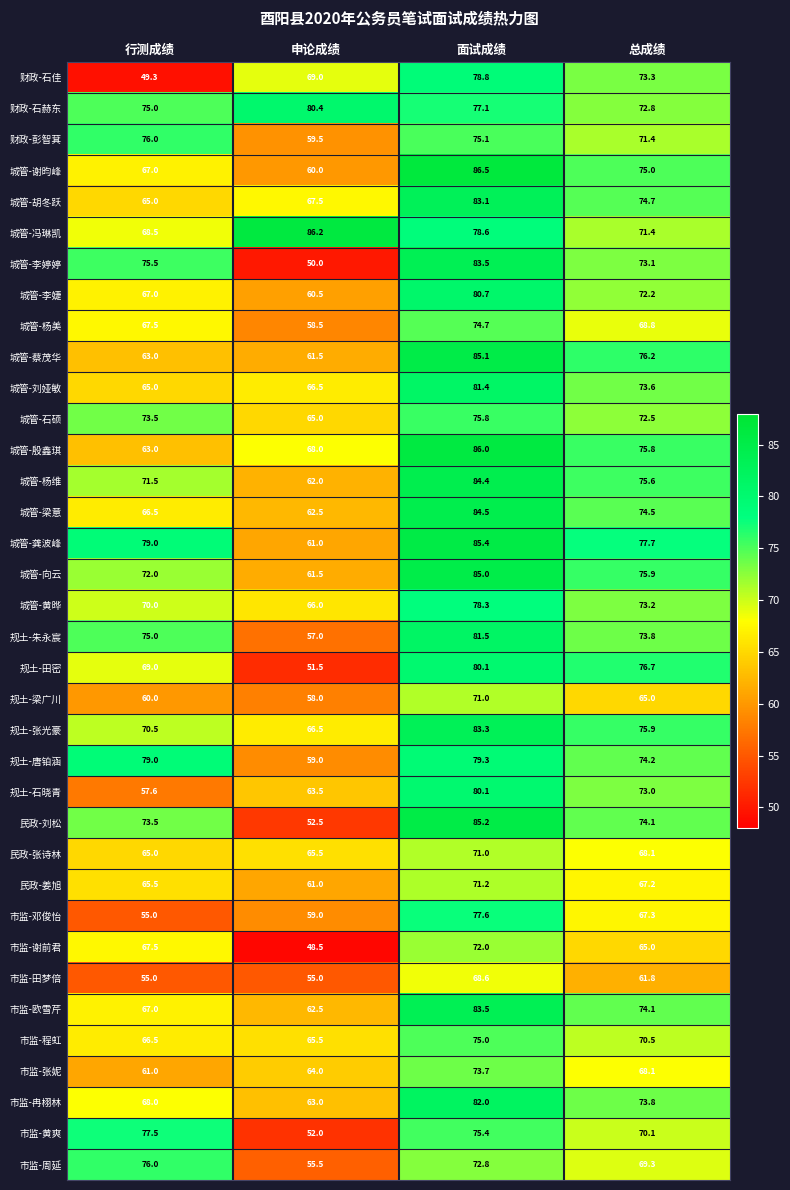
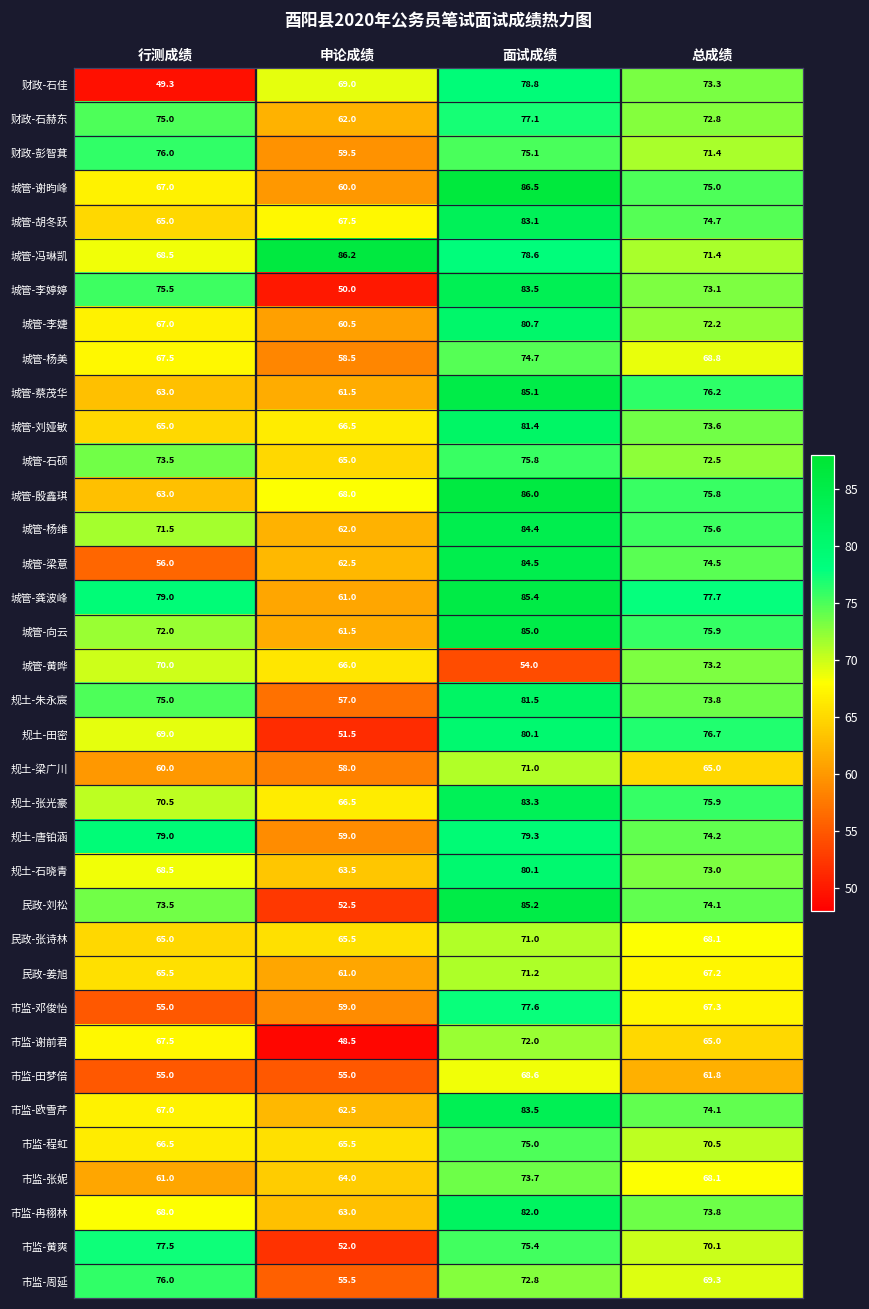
  {
    "财政-石佳": {
      "行测成绩": 49.3,
      "申论成绩": 69.0,
      "面试成绩": 78.8,
      "总成绩": 73.3
    },
    "财政-石赫东": {
      "行测成绩": 75.0,
-     "申论成绩": 80.4,
+     "申论成绩": 62.0,
      "面试成绩": 77.1,
      "总成绩": 72.8
    },
    "财政-彭智萁": {
      "行测成绩": 76.0,
      "申论成绩": 59.5,
      "面试成绩": 75.1,
      "总成绩": 71.4
    },
    "城管-谢昀峰": {
      "行测成绩": 67.0,
      "申论成绩": 60.0,
      "面试成绩": 86.5,
      "总成绩": 75.0
    },
    "城管-胡冬跃": {
      "行测成绩": 65.0,
      "申论成绩": 67.5,
      "面试成绩": 83.1,
      "总成绩": 74.7
    },
    "城管-冯琳凯": {
      "行测成绩": 68.5,
      "申论成绩": 86.2,
      "面试成绩": 78.6,
      "总成绩": 71.4
    },
    "城管-李婷婷": {
      "行测成绩": 75.5,
      "申论成绩": 50.0,
      "面试成绩": 83.5,
      "总成绩": 73.1
    },
    "城管-李婕": {
      "行测成绩": 67.0,
      "申论成绩": 60.5,
      "面试成绩": 80.7,
      "总成绩": 72.2
    },
    "城管-杨美": {
      "行测成绩": 67.5,
      "申论成绩": 58.5,
      "面试成绩": 74.7,
      "总成绩": 68.8
    },
    "城管-蔡茂华": {
      "行测成绩": 63.0,
      "申论成绩": 61.5,
      "面试成绩": 85.1,
      "总成绩": 76.2
    },
    "城管-刘娅敏": {
      "行测成绩": 65.0,
      "申论成绩": 66.5,
      "面试成绩": 81.4,
      "总成绩": 73.6
    },
    "城管-石硕": {
      "行测成绩": 73.5,
      "申论成绩": 65.0,
      "面试成绩": 75.8,
      "总成绩": 72.5
    },
    "城管-殷鑫琪": {
      "行测成绩": 63.0,
      "申论成绩": 68.0,
      "面试成绩": 86.0,
      "总成绩": 75.8
    },
    "城管-杨维": {
      "行测成绩": 71.5,
      "申论成绩": 62.0,
      "面试成绩": 84.4,
      "总成绩": 75.6
    },
    "城管-梁意": {
-     "行测成绩": 66.5,
+     "行测成绩": 56.0,
      "申论成绩": 62.5,
      "面试成绩": 84.5,
      "总成绩": 74.5
    },
    "城管-龚波峰": {
      "行测成绩": 79.0,
      "申论成绩": 61.0,
      "面试成绩": 85.4,
      "总成绩": 77.7
    },
    "城管-向云": {
      "行测成绩": 72.0,
      "申论成绩": 61.5,
      "面试成绩": 85.0,
      "总成绩": 75.9
    },
    "城管-黄晔": {
      "行测成绩": 70.0,
      "申论成绩": 66.0,
-     "面试成绩": 78.3,
+     "面试成绩": 54.0,
      "总成绩": 73.2
    },
    "规土-朱永宸": {
      "行测成绩": 75.0,
      "申论成绩": 57.0,
      "面试成绩": 81.5,
      "总成绩": 73.8
    },
    "规土-田密": {
      "行测成绩": 69.0,
      "申论成绩": 51.5,
      "面试成绩": 80.1,
      "总成绩": 76.7
    },
    "规土-梁广川": {
      "行测成绩": 60.0,
      "申论成绩": 58.0,
      "面试成绩": 71.0,
      "总成绩": 65.0
    },
    "规土-张光豪": {
      "行测成绩": 70.5,
      "申论成绩": 66.5,
      "面试成绩": 83.3,
      "总成绩": 75.9
    },
    "规土-唐铂涵": {
      "行测成绩": 79.0,
      "申论成绩": 59.0,
      "面试成绩": 79.3,
      "总成绩": 74.2
    },
    "规土-石晓青": {
-     "行测成绩": 57.6,
+     "行测成绩": 68.5,
      "申论成绩": 63.5,
      "面试成绩": 80.1,
      "总成绩": 73.0
    },
    "民政-刘松": {
      "行测成绩": 73.5,
      "申论成绩": 52.5,
      "面试成绩": 85.2,
      "总成绩": 74.1
    },
    "民政-张诗林": {
      "行测成绩": 65.0,
      "申论成绩": 65.5,
      "面试成绩": 71.0,
      "总成绩": 68.1
    },
    "民政-姜旭": {
      "行测成绩": 65.5,
      "申论成绩": 61.0,
      "面试成绩": 71.2,
      "总成绩": 67.2
    },
    "市监-邓俊怡": {
      "行测成绩": 55.0,
      "申论成绩": 59.0,
      "面试成绩": 77.6,
      "总成绩": 67.3
    },
    "市监-谢前君": {
      "行测成绩": 67.5,
      "申论成绩": 48.5,
      "面试成绩": 72.0,
      "总成绩": 65.0
    },
    "市监-田梦倍": {
      "行测成绩": 55.0,
      "申论成绩": 55.0,
      "面试成绩": 68.6,
      "总成绩": 61.8
    },
    "市监-欧雪芹": {
      "行测成绩": 67.0,
      "申论成绩": 62.5,
      "面试成绩": 83.5,
      "总成绩": 74.1
    },
    "市监-程虹": {
      "行测成绩": 66.5,
      "申论成绩": 65.5,
      "面试成绩": 75.0,
      "总成绩": 70.5
    },
    "市监-张妮": {
      "行测成绩": 61.0,
      "申论成绩": 64.0,
      "面试成绩": 73.7,
      "总成绩": 68.1
    },
    "市监-冉栩林": {
      "行测成绩": 68.0,
      "申论成绩": 63.0,
      "面试成绩": 82.0,
      "总成绩": 73.8
    },
    "市监-黄爽": {
      "行测成绩": 77.5,
      "申论成绩": 52.0,
      "面试成绩": 75.4,
      "总成绩": 70.1
    },
    "市监-周延": {
      "行测成绩": 76.0,
      "申论成绩": 55.5,
      "面试成绩": 72.8,
      "总成绩": 69.3
    }
  }
